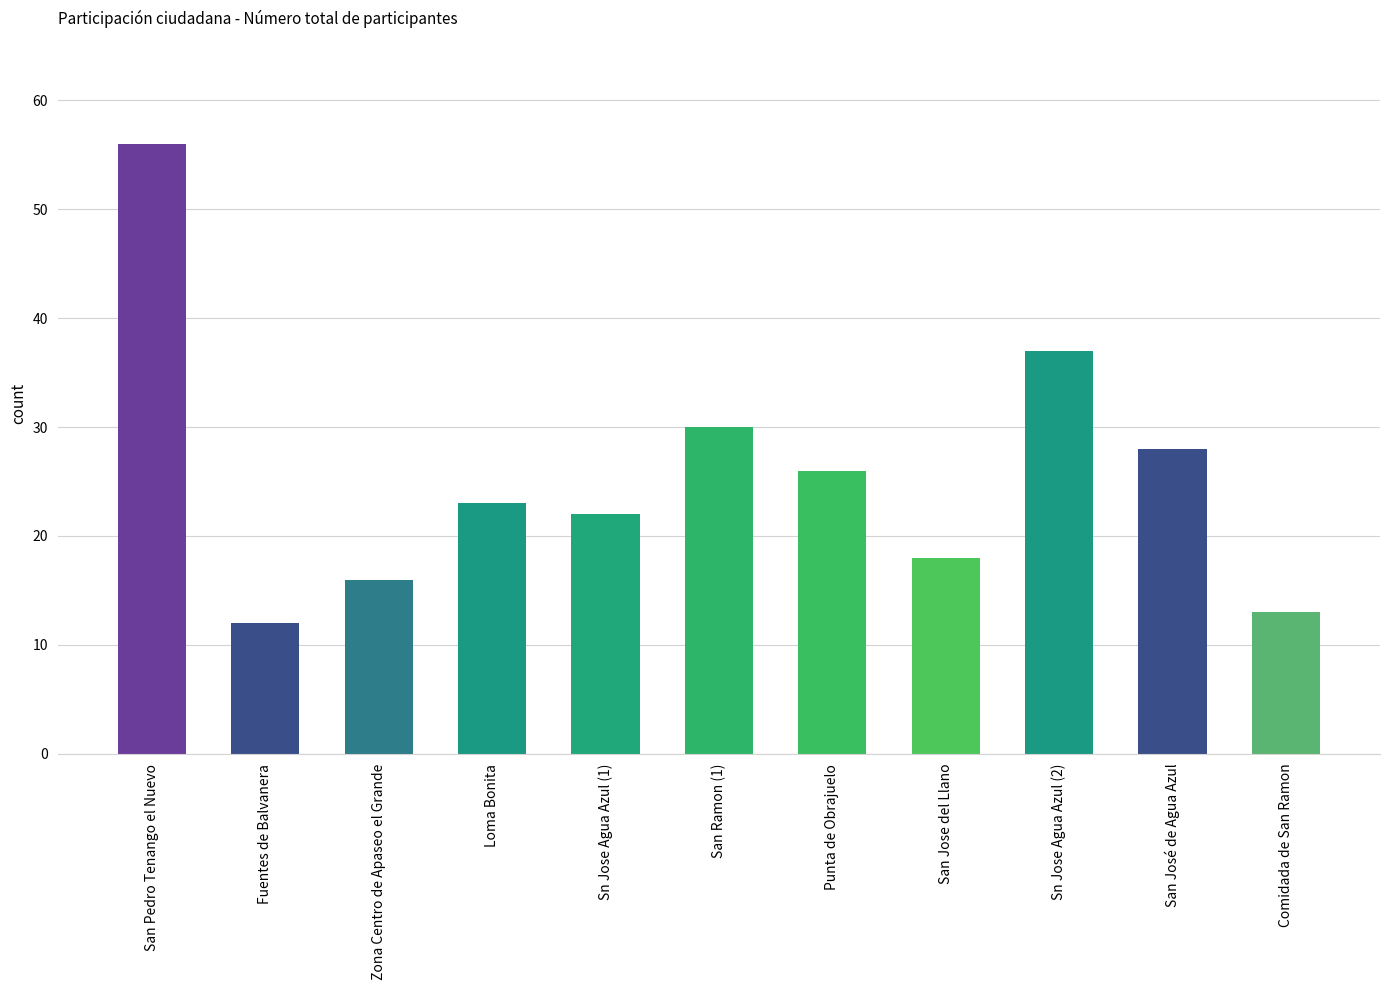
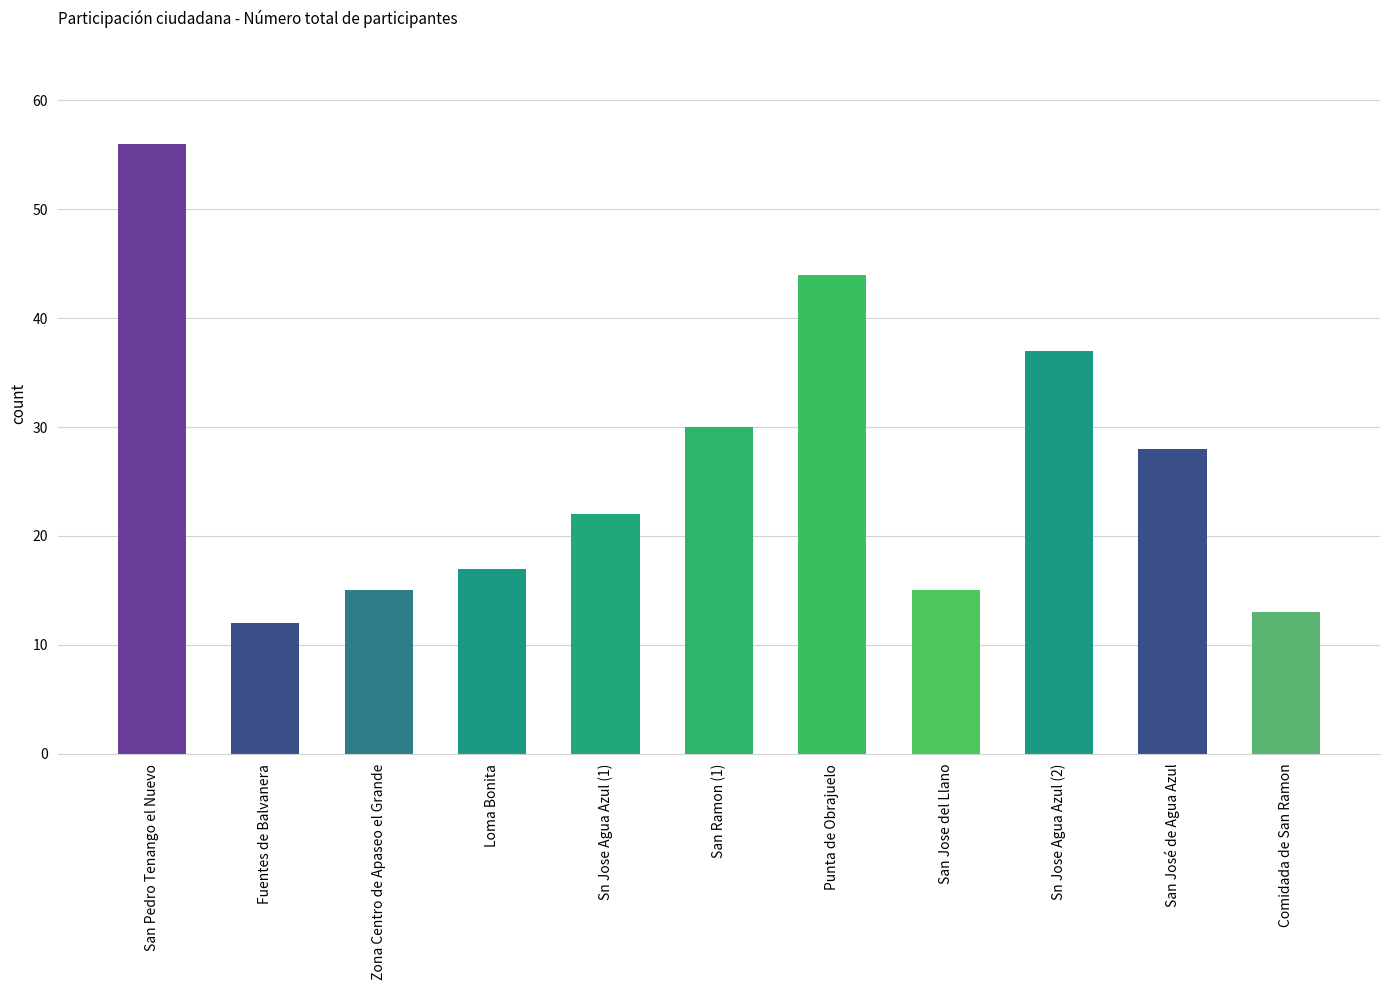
  {
    "San Pedro Tenango el Nuevo": 56,
    "Fuentes de Balvanera": 12,
-   "Zona Centro de Apaseo el Grande": 16,
-   "Loma Bonita": 23,
+   "Zona Centro de Apaseo el Grande": 15,
+   "Loma Bonita": 17,
    "Sn Jose Agua Azul (1)": 22,
    "San Ramon (1)": 30,
-   "Punta de Obrajuelo": 26,
-   "San Jose del Llano": 18,
+   "Punta de Obrajuelo": 44,
+   "San Jose del Llano": 15,
    "Sn Jose Agua Azul (2)": 37,
    "San José de Agua Azul": 28,
    "Comidada de San Ramon": 13
  }
